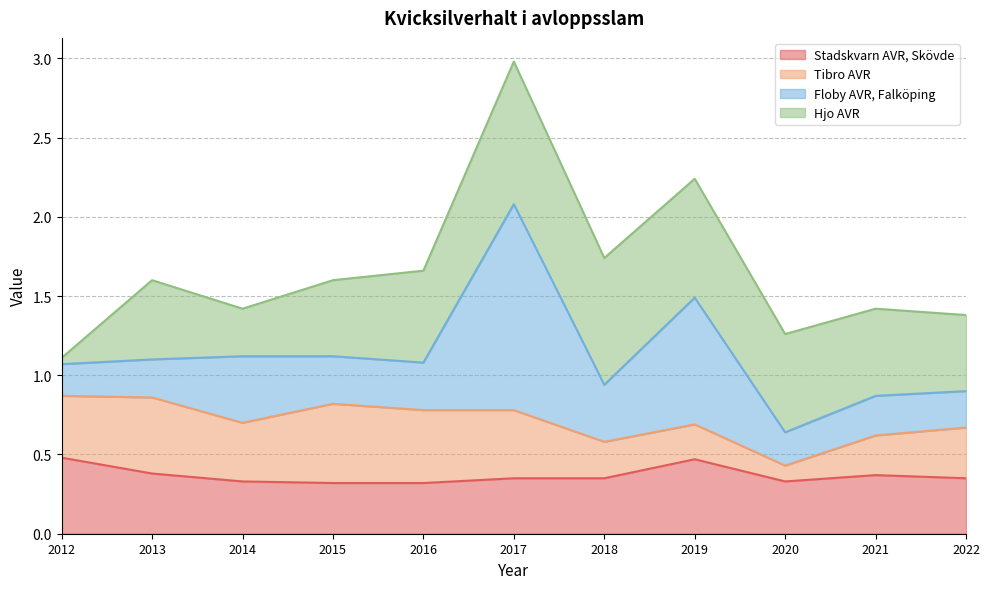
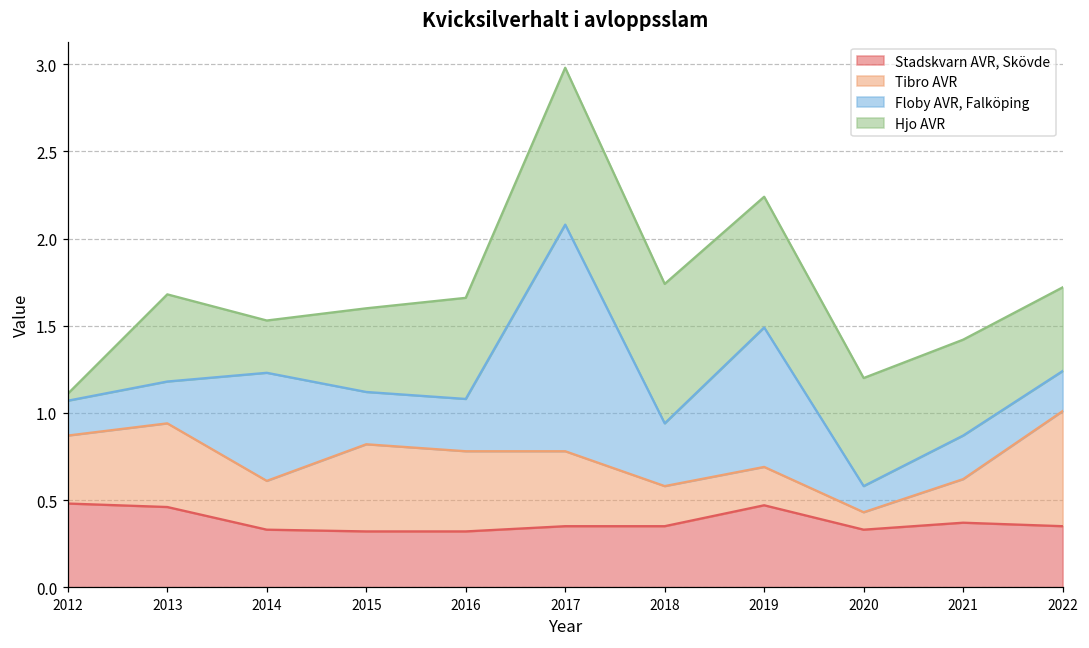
  {
    "Stadskvarn AVR, Skövde": {
      "2012": 0.48,
-     "2013": 0.38,
+     "2013": 0.46,
      "2014": 0.33,
      "2015": 0.32,
      "2016": 0.32,
      "2017": 0.35,
      "2018": 0.35,
      "2019": 0.47,
      "2020": 0.33,
      "2021": 0.37,
      "2022": 0.35
    },
    "Tibro AVR": {
      "2012": 0.39,
      "2013": 0.48,
-     "2014": 0.37,
+     "2014": 0.28,
      "2015": 0.50,
      "2016": 0.46,
      "2017": 0.43,
      "2018": 0.23,
      "2019": 0.22,
      "2020": 0.10,
      "2021": 0.25,
-     "2022": 0.32
+     "2022": 0.66
    },
    "Floby AVR, Falköping": {
      "2012": 0.20,
      "2013": 0.24,
-     "2014": 0.42,
+     "2014": 0.62,
      "2015": 0.30,
      "2016": 0.30,
      "2017": 1.30,
      "2018": 0.36,
      "2019": 0.80,
-     "2020": 0.21,
+     "2020": 0.15,
      "2021": 0.25,
      "2022": 0.23
    },
    "Hjo AVR": {
      "2012": 0.04,
      "2013": 0.50,
      "2014": 0.30,
      "2015": 0.48,
      "2016": 0.58,
      "2017": 0.90,
      "2018": 0.80,
      "2019": 0.75,
      "2020": 0.62,
      "2021": 0.55,
      "2022": 0.48
    }
  }
